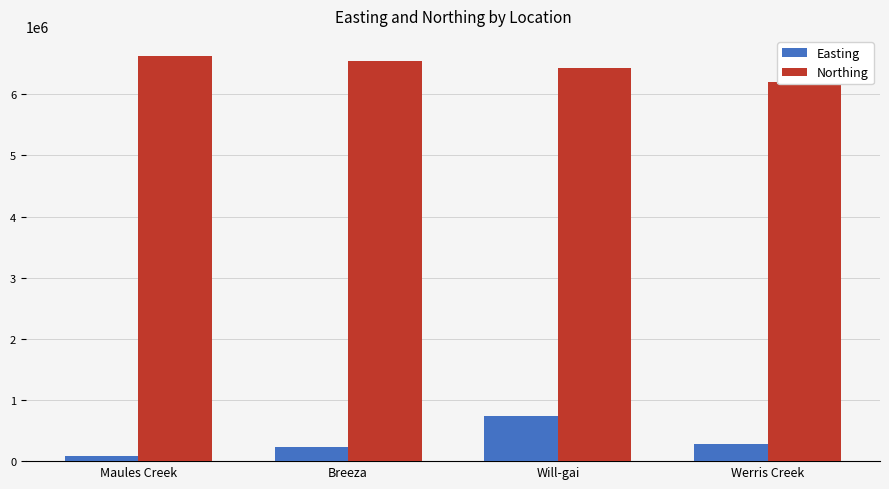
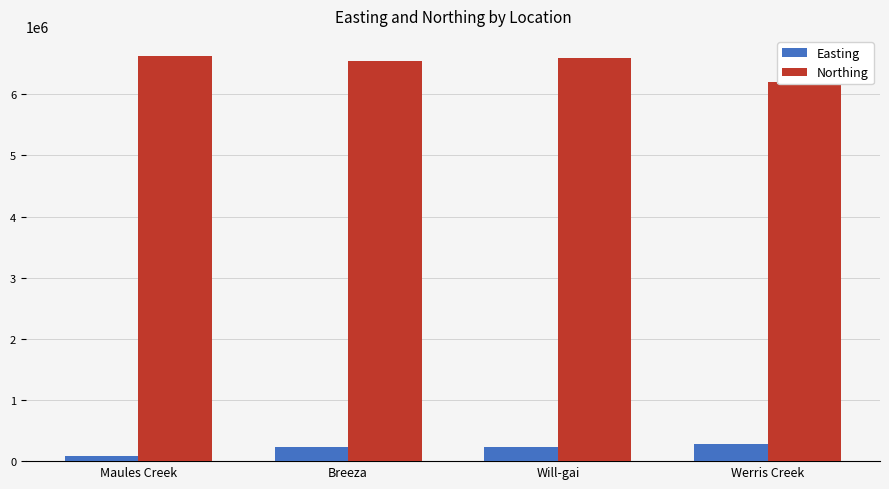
  {
    "Easting": {
      "Maules Creek": 100000,
      "Breeza": 200000,
-     "Will-gai": 700000,
+     "Will-gai": 200000,
      "Werris Creek": 300000
    },
    "Northing": {
      "Maules Creek": 6600000,
      "Breeza": 6500000,
-     "Will-gai": 6400000
+     "Will-gai": 6600000
    }
  }
